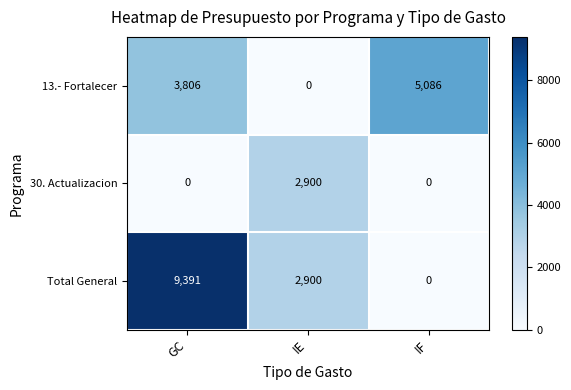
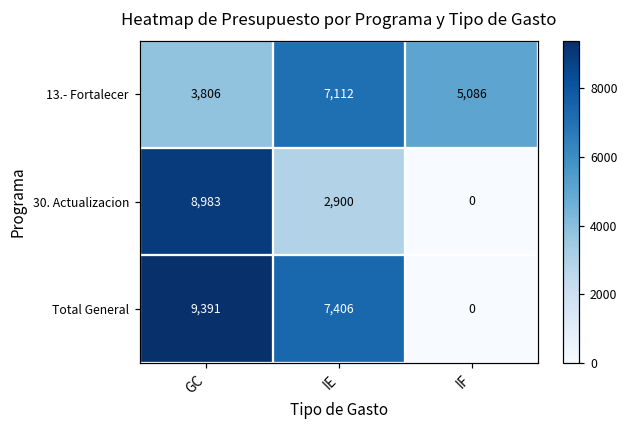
  {
    "13.- Fortalecer": {
      "GC": "3,806",
-     "IE": "0",
+     "IE": "7,112",
      "IF": "5,086"
    },
    "30. Actualizacion": {
-     "GC": "0",
+     "GC": "8,983",
      "IE": "2,900",
      "IF": "0"
    },
    "Total General": {
      "GC": "9,391",
-     "IE": "2,900",
+     "IE": "7,406",
      "IF": "0"
    }
  }
